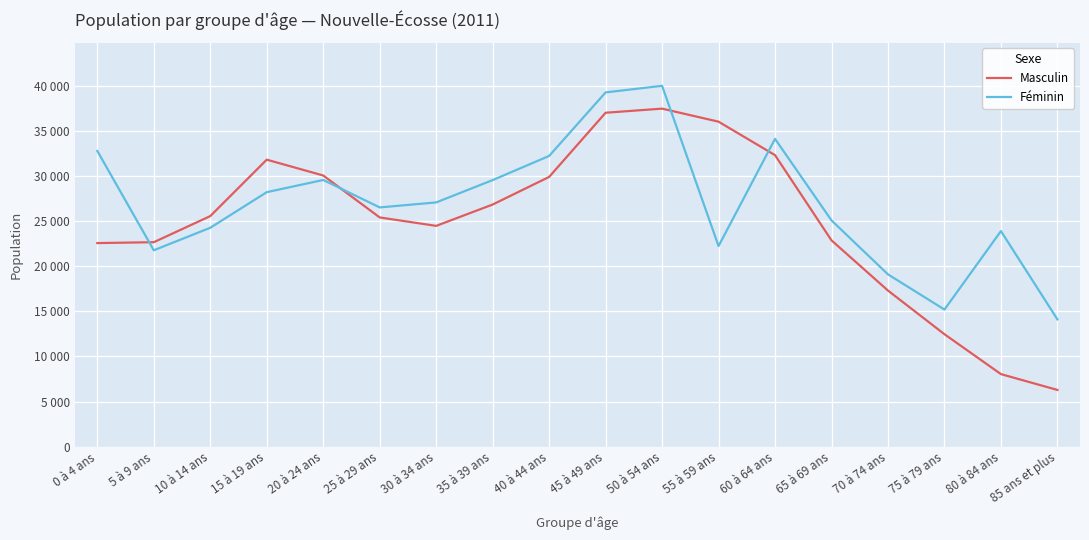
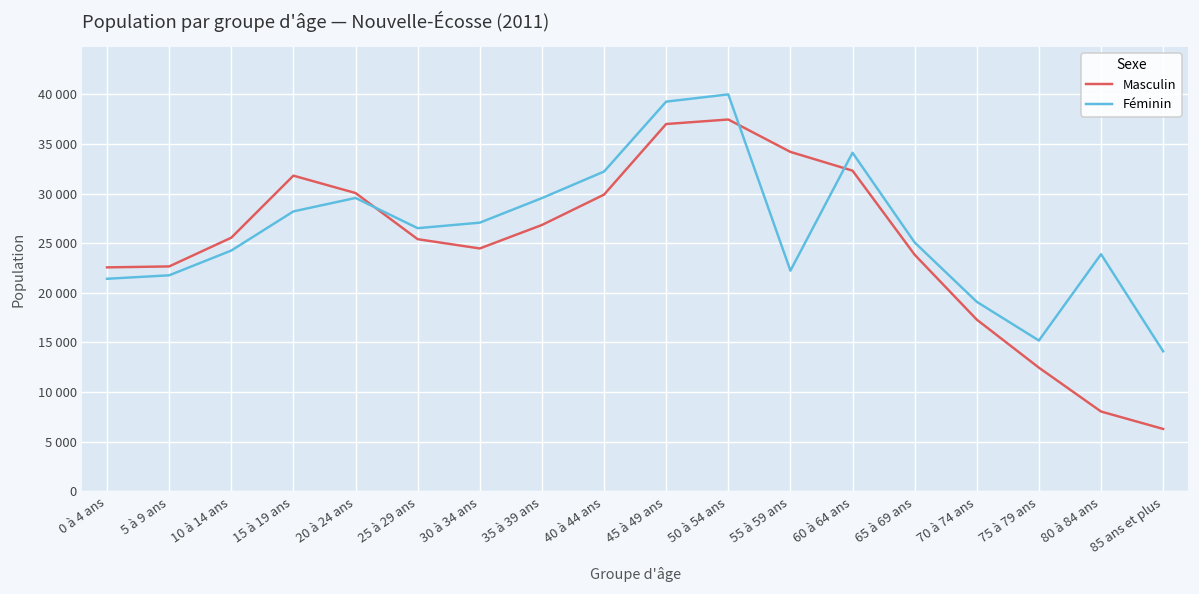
  {
    "Masculin": {
      "0 à 4 ans": 23000,
      "5 à 9 ans": 23000,
      "10 à 14 ans": 26000,
      "15 à 19 ans": 32000,
      "20 à 24 ans": 30000,
      "25 à 29 ans": 25000,
      "30 à 34 ans": 24000,
      "35 à 39 ans": 27000,
      "40 à 44 ans": 30000,
      "45 à 49 ans": 37000,
      "50 à 54 ans": 37000,
-     "55 à 59 ans": 36000,
+     "55 à 59 ans": 34000,
      "60 à 64 ans": 32000,
-     "65 à 69 ans": 23000,
+     "65 à 69 ans": 24000,
      "70 à 74 ans": 17000,
      "75 à 79 ans": 12000,
      "80 à 84 ans": 8000,
      "85 ans et plus": 6000
    },
    "Féminin": {
-     "0 à 4 ans": 33000,
+     "0 à 4 ans": 21000,
      "5 à 9 ans": 22000,
      "10 à 14 ans": 24000,
      "15 à 19 ans": 28000,
      "20 à 24 ans": 30000,
      "25 à 29 ans": 27000,
      "30 à 34 ans": 27000,
      "35 à 39 ans": 30000,
      "40 à 44 ans": 32000,
      "45 à 49 ans": 39000,
      "50 à 54 ans": 40000,
      "55 à 59 ans": 22000,
      "60 à 64 ans": 34000,
      "65 à 69 ans": 25000,
      "70 à 74 ans": 19000,
      "75 à 79 ans": 15000,
      "80 à 84 ans": 24000,
      "85 ans et plus": 14000
    }
  }
